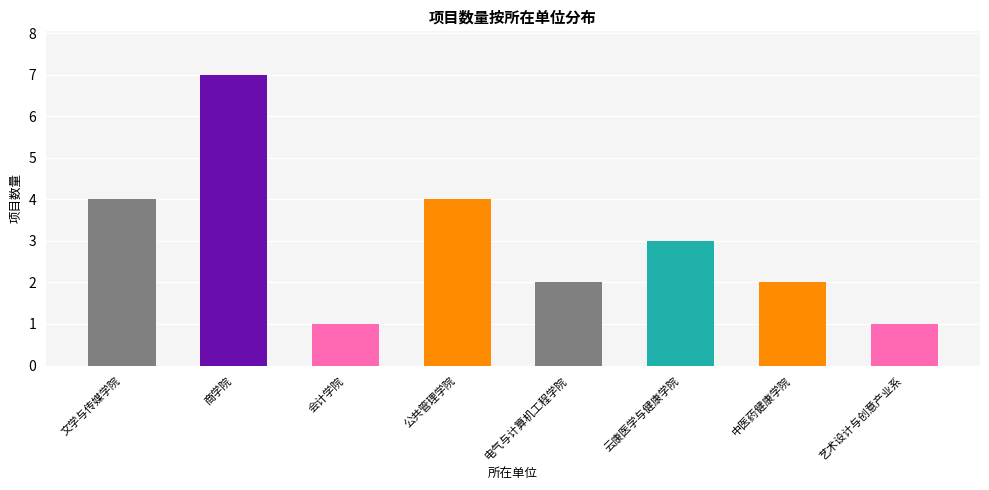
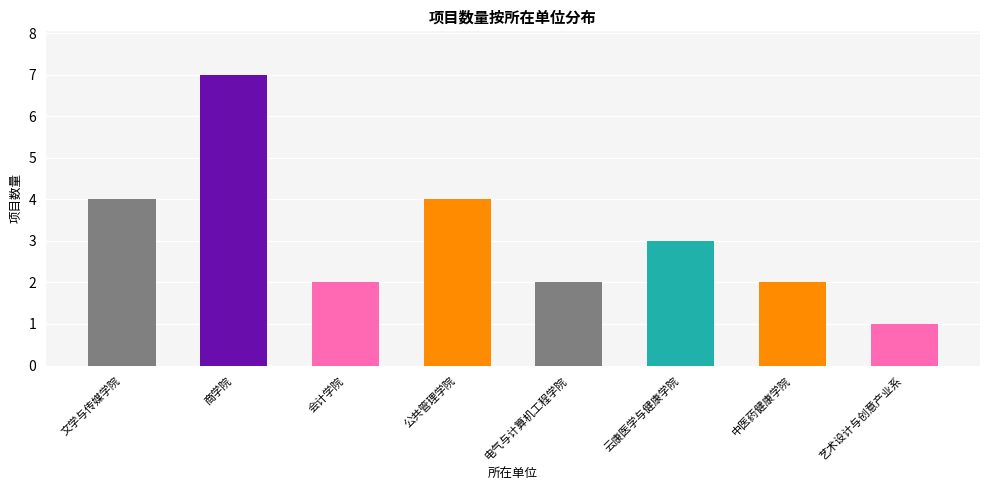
  {
    "文学与传媒学院": 4,
    "商学院": 7,
-   "会计学院": 1,
+   "会计学院": 2,
    "公共管理学院": 4,
    "电气与计算机工程学院": 2,
    "云康医学与健康学院": 3,
    "中医药健康学院": 2,
    "艺术设计与创意产业系": 1
  }
